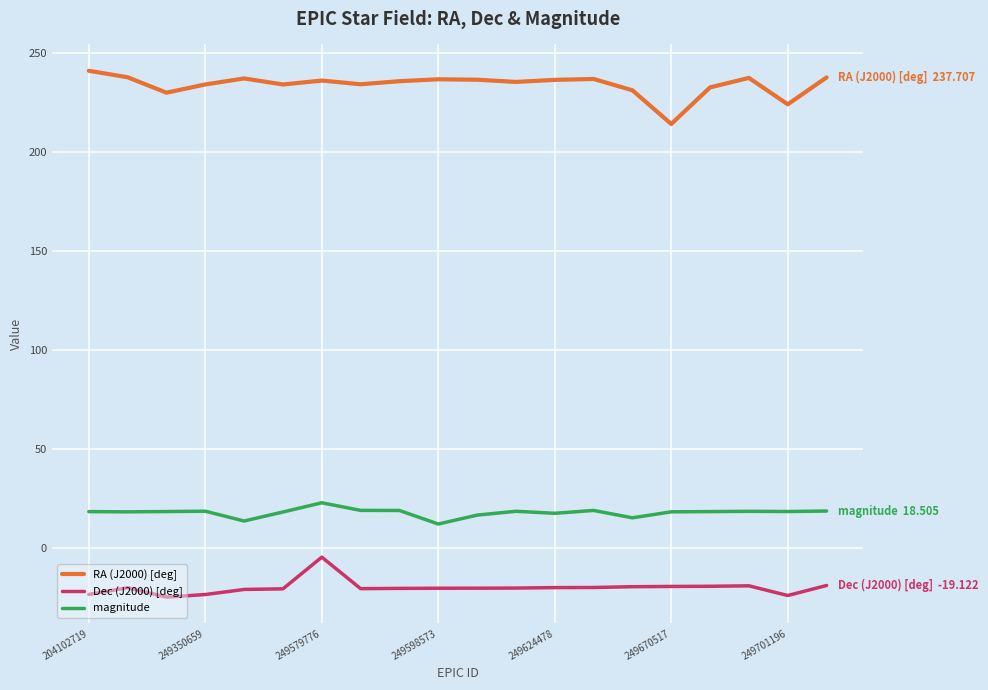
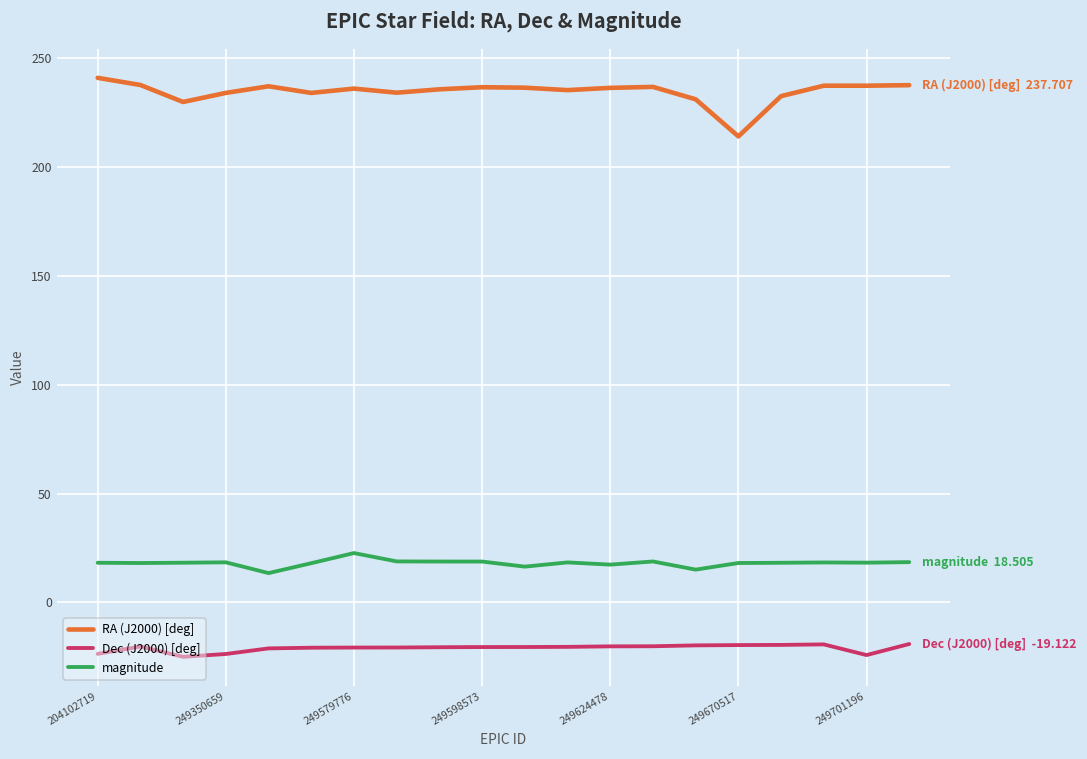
  {
    "RA (J2000) [deg]": {
      "204102719": 241,
      "249350659": 234,
      "249579776": 236,
      "249598573": 237,
      "249624478": 236,
      "249670517": 214,
-     "249701196": 224
+     "249701196": 237
    },
    "Dec (J2000) [deg]": {
      "249350659": -24,
-     "249579776": -5,
+     "249579776": -21,
      "249598573": -21,
      "249624478": -20,
      "249670517": -20,
      "249701196": -24
    },
    "magnitude": {
      "204102719": 18,
      "249350659": 18,
      "249579776": 23,
-     "249598573": 12,
+     "249598573": 19,
      "249624478": 17,
      "249670517": 18,
      "249701196": 18
    }
  }
